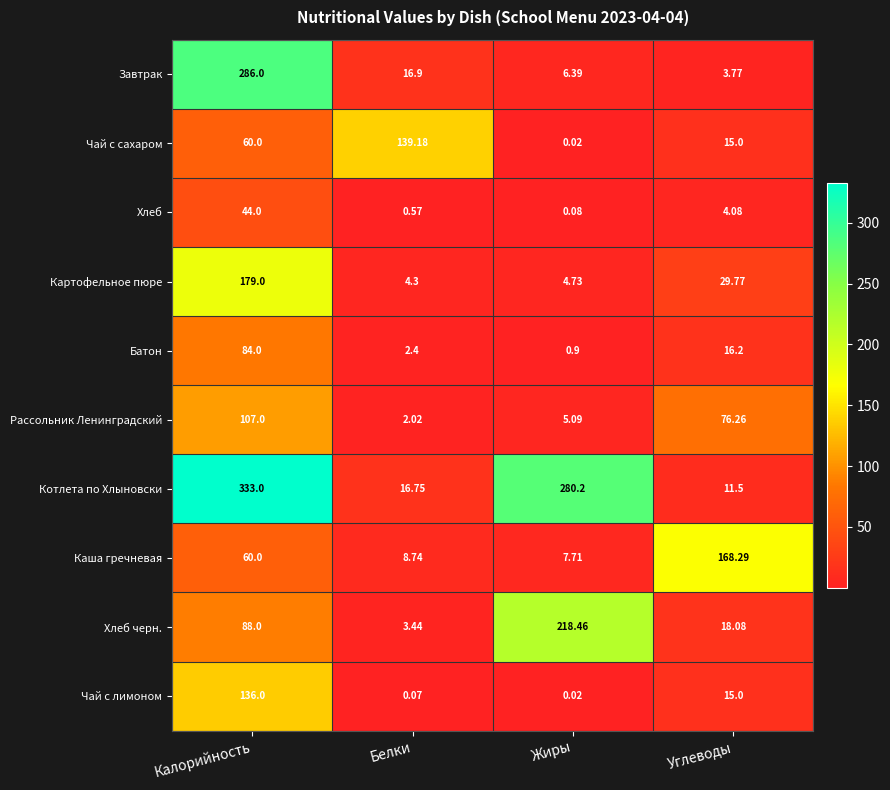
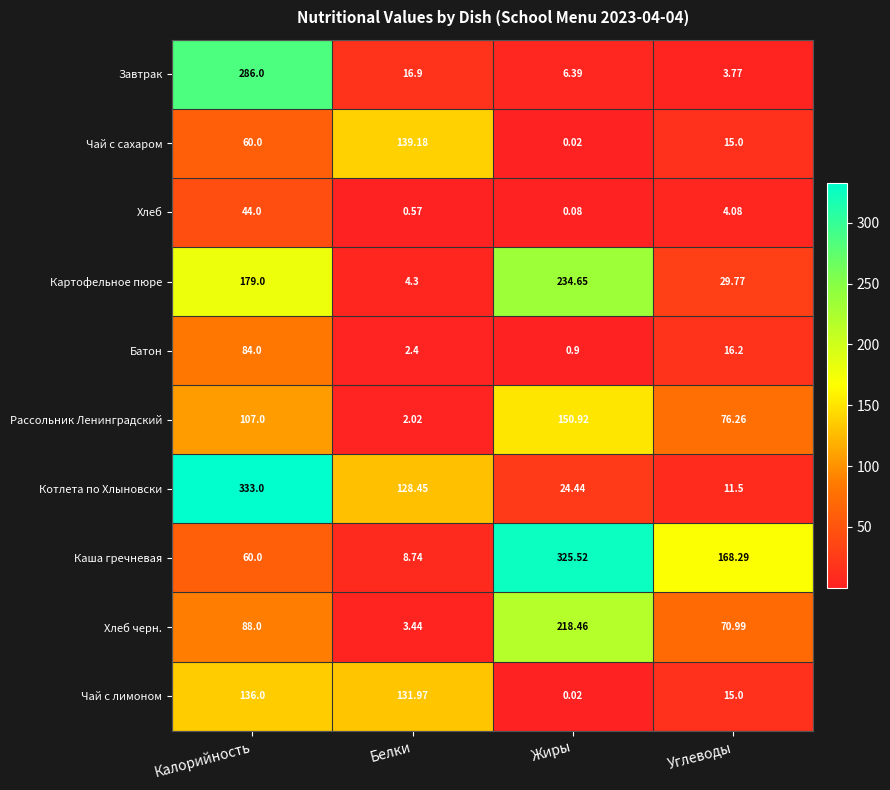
  {
    "Завтрак": {
      "Калорийность": 286.0,
      "Белки": 16.9,
      "Жиры": 6.39,
      "Углеводы": 3.77
    },
    "Чай с сахаром": {
      "Калорийность": 60.0,
      "Белки": 139.18,
      "Жиры": 0.02,
      "Углеводы": 15.0
    },
    "Хлеб": {
      "Калорийность": 44.0,
      "Белки": 0.57,
      "Жиры": 0.08,
      "Углеводы": 4.08
    },
    "Картофельное пюре": {
      "Калорийность": 179.0,
      "Белки": 4.3,
-     "Жиры": 4.73,
+     "Жиры": 234.65,
      "Углеводы": 29.77
    },
    "Батон": {
      "Калорийность": 84.0,
      "Белки": 2.4,
      "Жиры": 0.9,
      "Углеводы": 16.2
    },
    "Рассольник Ленинградский": {
      "Калорийность": 107.0,
      "Белки": 2.02,
-     "Жиры": 5.09,
+     "Жиры": 150.92,
      "Углеводы": 76.26
    },
    "Котлета по Хлыновски": {
      "Калорийность": 333.0,
-     "Белки": 16.75,
-     "Жиры": 280.2,
+     "Белки": 128.45,
+     "Жиры": 24.44,
      "Углеводы": 11.5
    },
    "Каша гречневая": {
      "Калорийность": 60.0,
      "Белки": 8.74,
-     "Жиры": 7.71,
+     "Жиры": 325.52,
      "Углеводы": 168.29
    },
    "Хлеб черн.": {
      "Калорийность": 88.0,
      "Белки": 3.44,
      "Жиры": 218.46,
-     "Углеводы": 18.08
+     "Углеводы": 70.99
    },
    "Чай с лимоном": {
      "Калорийность": 136.0,
-     "Белки": 0.07,
+     "Белки": 131.97,
      "Жиры": 0.02,
      "Углеводы": 15.0
    }
  }
